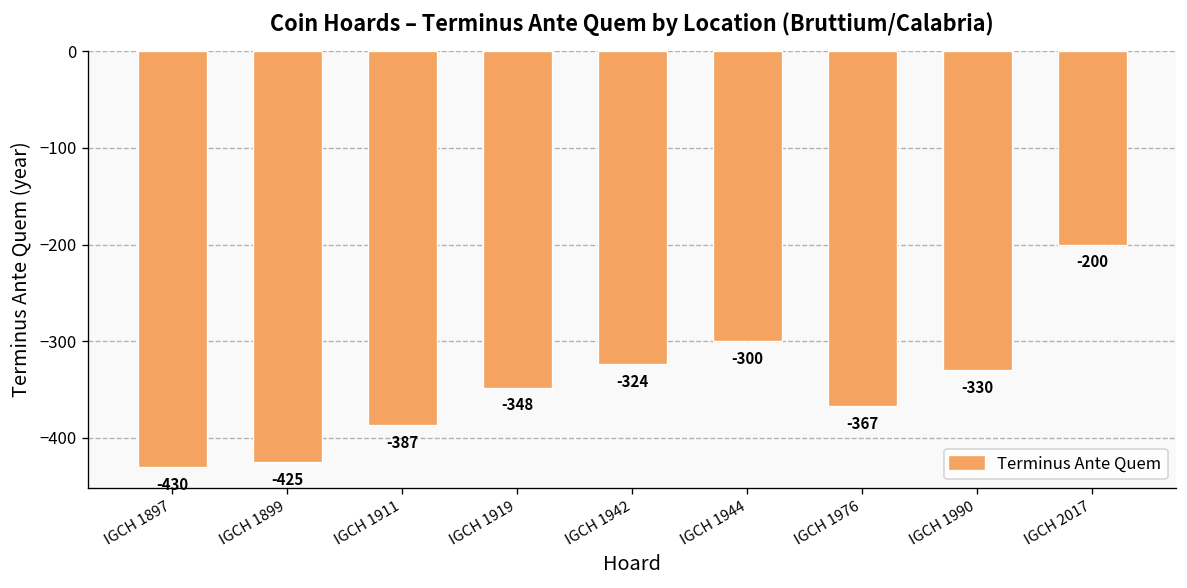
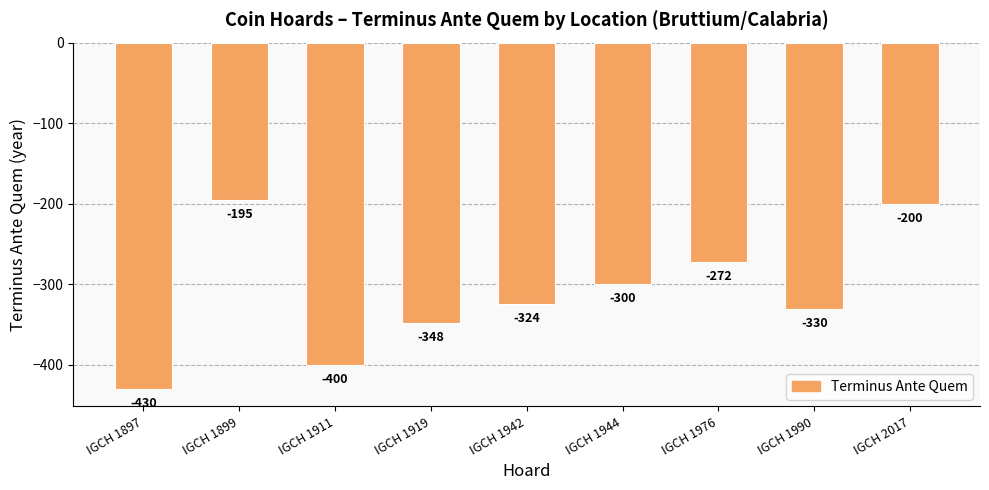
  {
    "IGCH 1897": -430,
-   "IGCH 1899": -425,
-   "IGCH 1911": -387,
+   "IGCH 1899": -195,
+   "IGCH 1911": -400,
    "IGCH 1919": -348,
    "IGCH 1942": -324,
    "IGCH 1944": -300,
-   "IGCH 1976": -367,
+   "IGCH 1976": -272,
    "IGCH 1990": -330,
    "IGCH 2017": -200
  }
